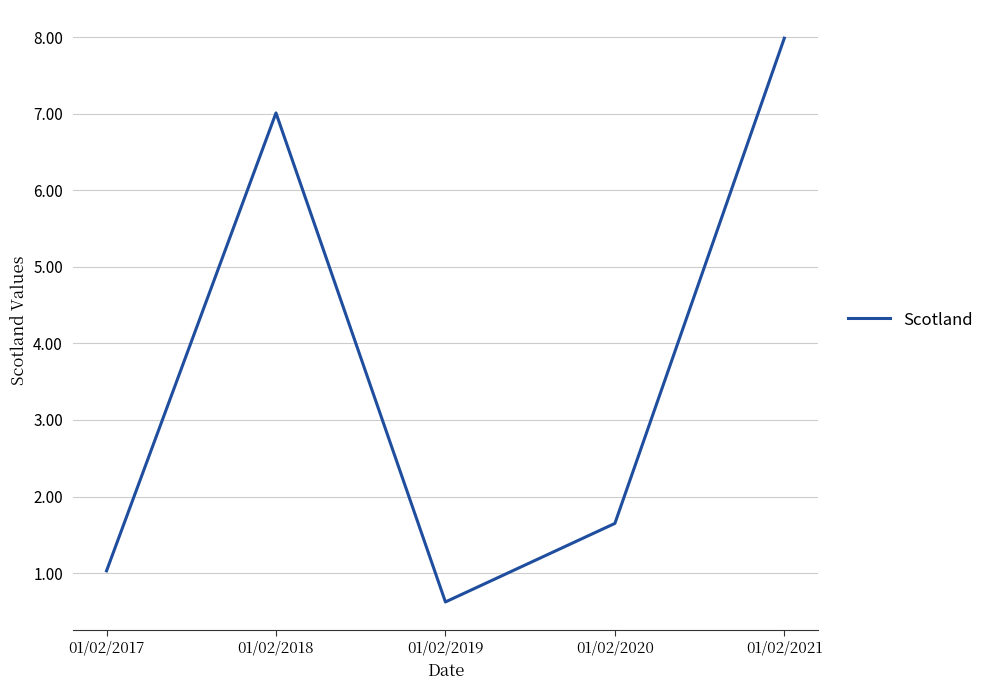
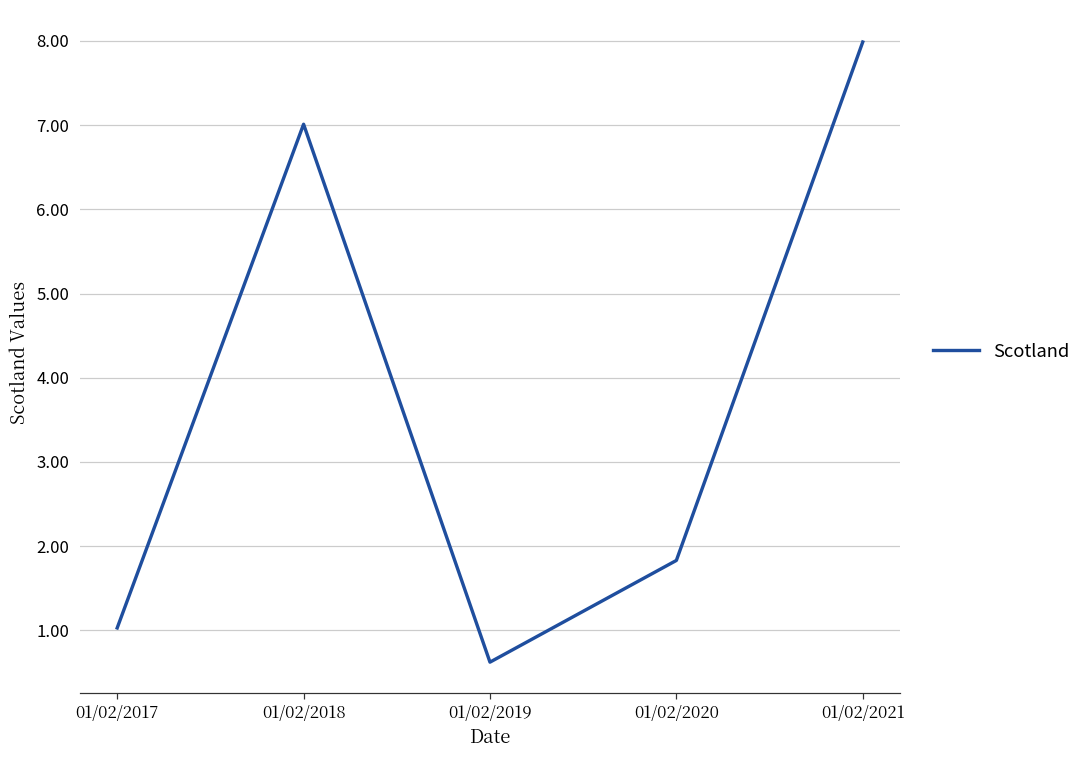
  {
    "01/02/2017": 1.0,
    "01/02/2018": 7.0,
    "01/02/2019": 0.6,
-   "01/02/2020": 1.6,
+   "01/02/2020": 1.8,
    "01/02/2021": 8.0
  }
